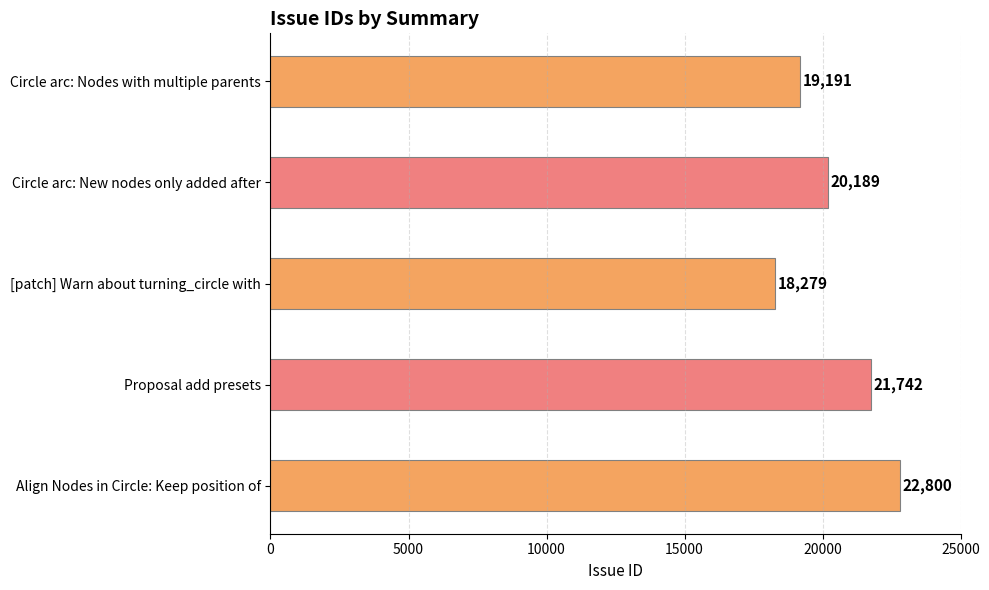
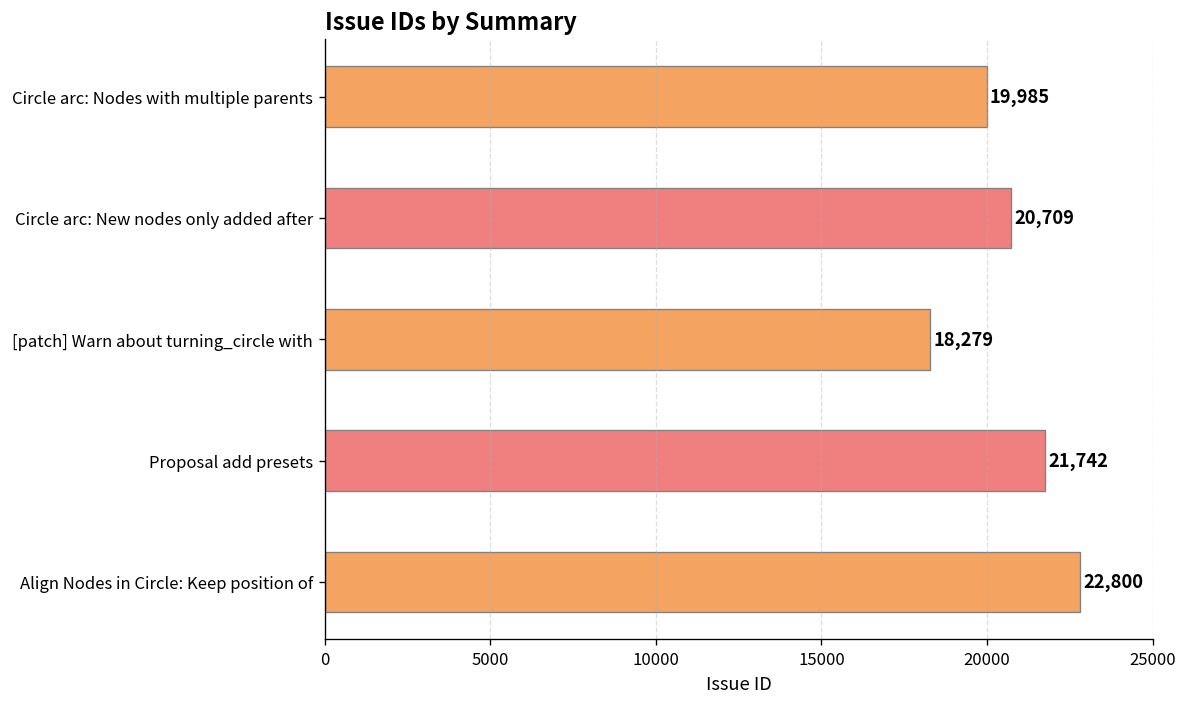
  {
-   "Circle arc: Nodes with multiple parents": "19,191",
-   "Circle arc: New nodes only added after": "20,189",
+   "Circle arc: Nodes with multiple parents": "19,985",
+   "Circle arc: New nodes only added after": "20,709",
    "[patch] Warn about turning_circle with": "18,279",
    "Proposal add presets": "21,742",
    "Align Nodes in Circle: Keep position of": "22,800"
  }
